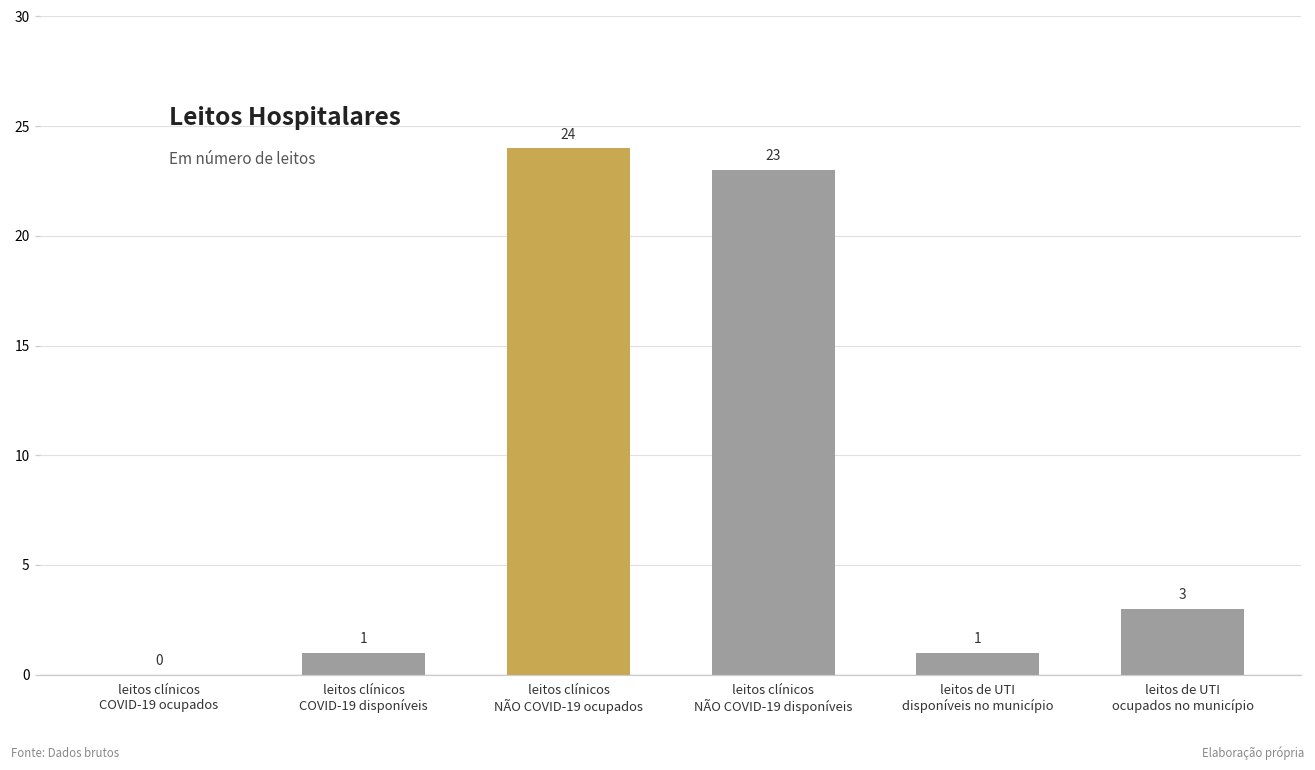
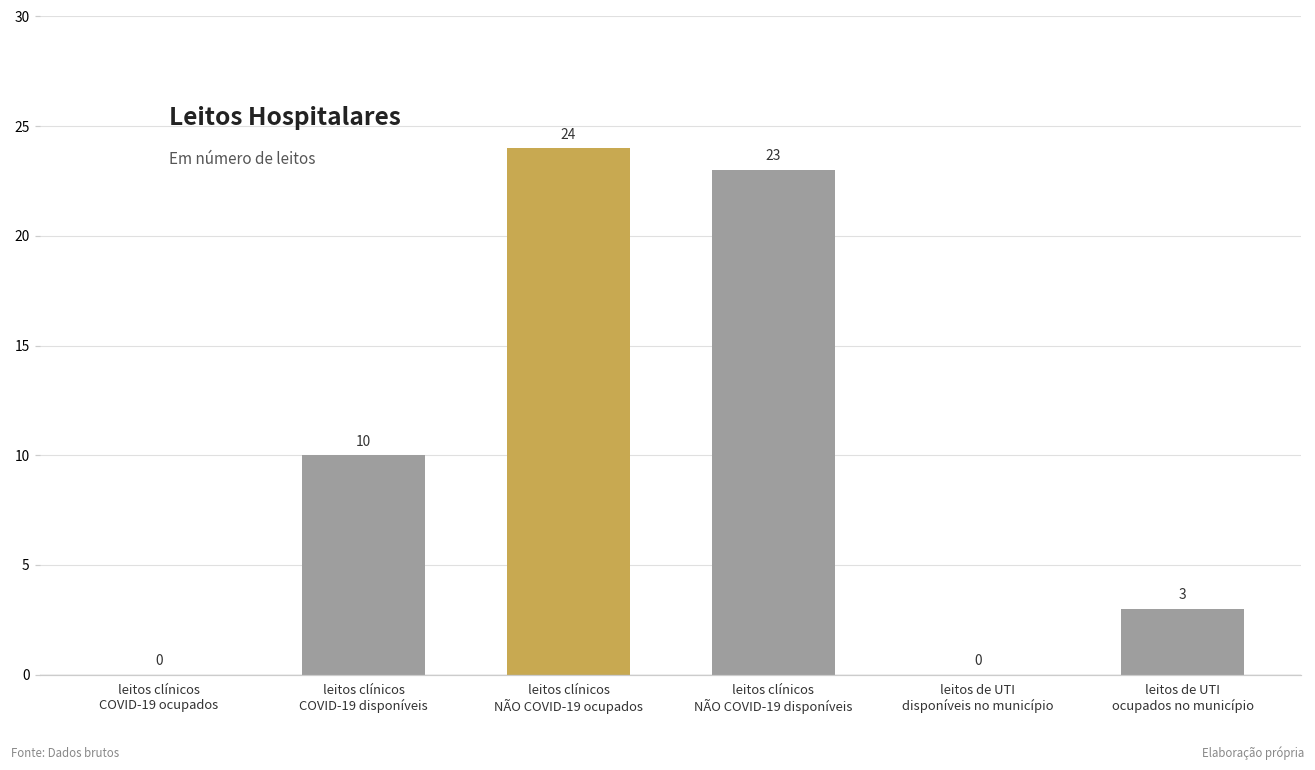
  {
    "leitos clínicos COVID-19 ocupados": 0,
-   "leitos clínicos COVID-19 disponíveis": 1,
+   "leitos clínicos COVID-19 disponíveis": 10,
    "leitos clínicos NÃO COVID-19 ocupados": 24,
    "leitos clínicos NÃO COVID-19 disponíveis": 23,
-   "leitos de UTI disponíveis no município": 1,
+   "leitos de UTI disponíveis no município": 0,
    "leitos de UTI ocupados no município": 3
  }
